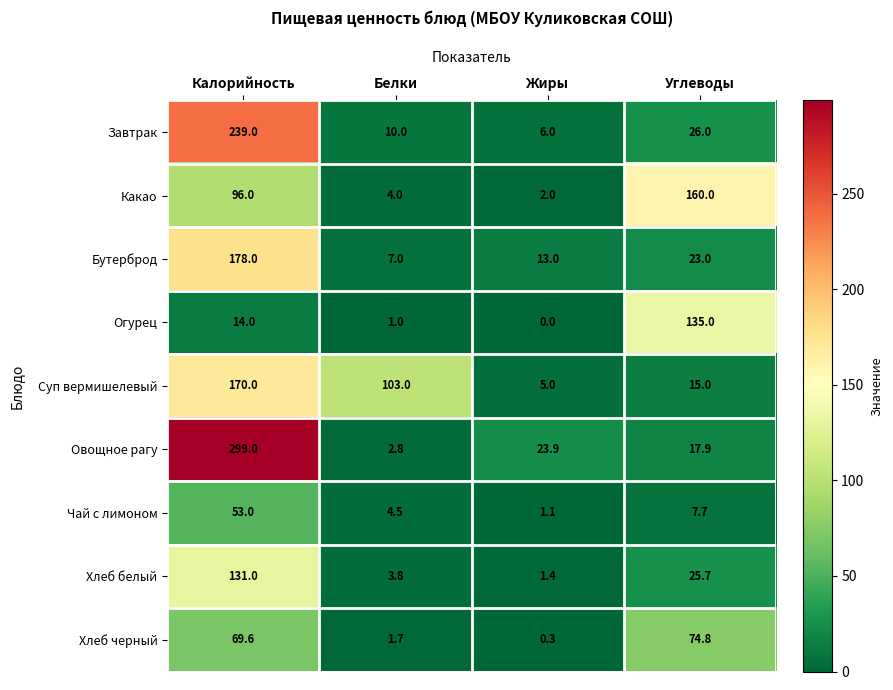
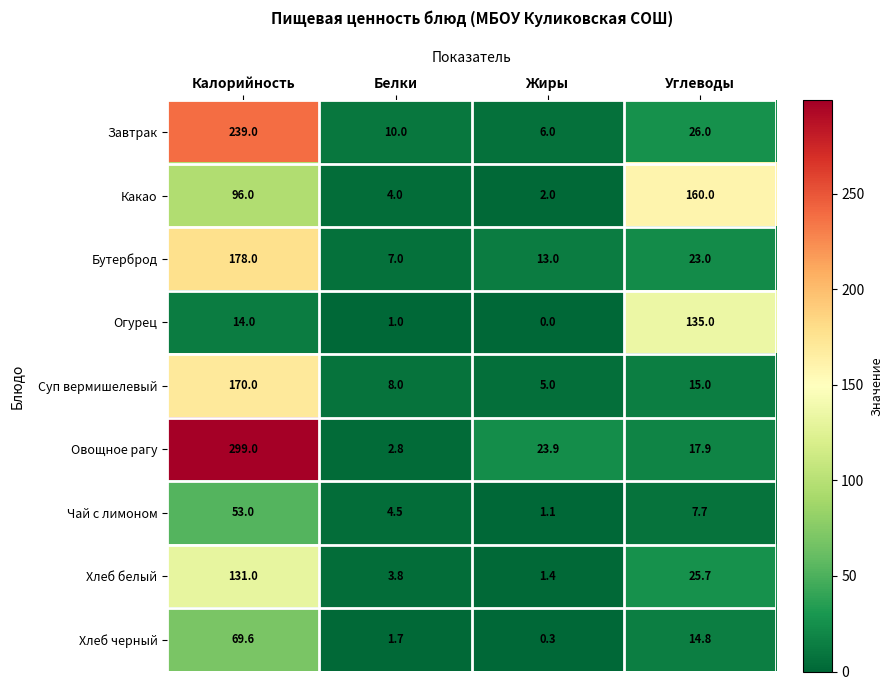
  {
    "Завтрак": {
      "Калорийность": 239.0,
      "Белки": 10.0,
      "Жиры": 6.0,
      "Углеводы": 26.0
    },
    "Какао": {
      "Калорийность": 96.0,
      "Белки": 4.0,
      "Жиры": 2.0,
      "Углеводы": 160.0
    },
    "Бутерброд": {
      "Калорийность": 178.0,
      "Белки": 7.0,
      "Жиры": 13.0,
      "Углеводы": 23.0
    },
    "Огурец": {
      "Калорийность": 14.0,
      "Белки": 1.0,
      "Жиры": 0.0,
      "Углеводы": 135.0
    },
    "Суп вермишелевый": {
      "Калорийность": 170.0,
-     "Белки": 103.0,
+     "Белки": 8.0,
      "Жиры": 5.0,
      "Углеводы": 15.0
    },
    "Овощное рагу": {
      "Калорийность": 299.0,
      "Белки": 2.8,
      "Жиры": 23.9,
      "Углеводы": 17.9
    },
    "Чай с лимоном": {
      "Калорийность": 53.0,
      "Белки": 4.5,
      "Жиры": 1.1,
      "Углеводы": 7.7
    },
    "Хлеб белый": {
      "Калорийность": 131.0,
      "Белки": 3.8,
      "Жиры": 1.4,
      "Углеводы": 25.7
    },
    "Хлеб черный": {
      "Калорийность": 69.6,
      "Белки": 1.7,
      "Жиры": 0.3,
-     "Углеводы": 74.8
+     "Углеводы": 14.8
    }
  }
